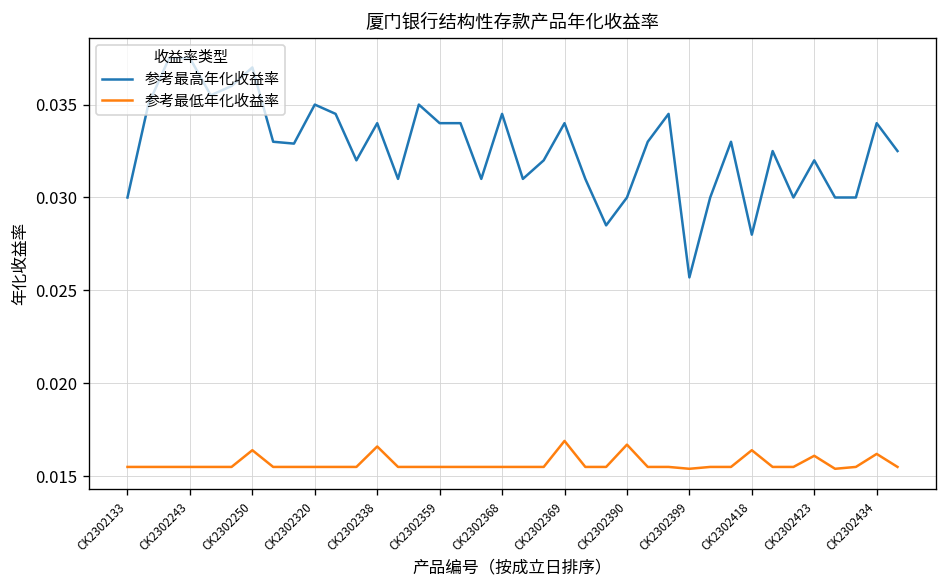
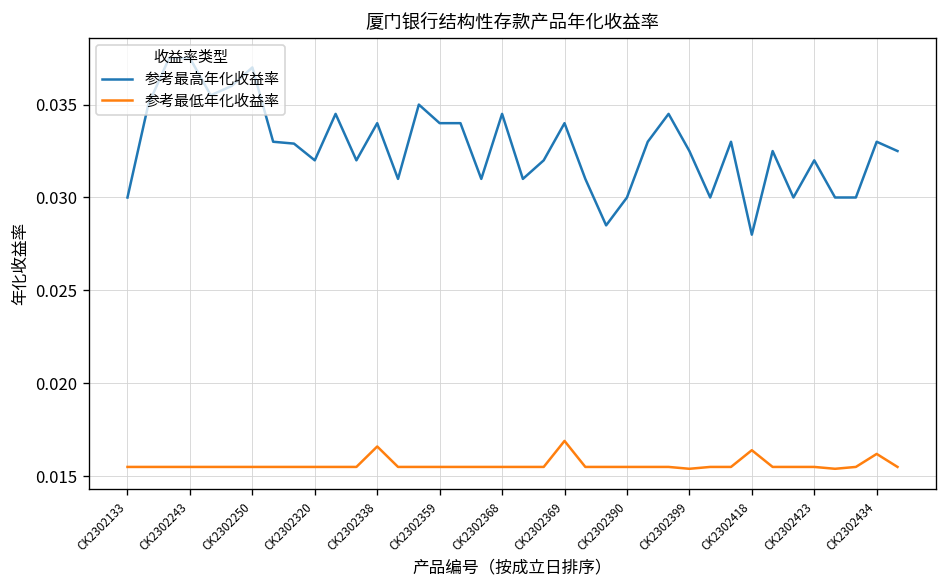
  {
    "参考最高年化收益率": {
      "CK2302133": 0.0300,
-     "CK2302320": 0.035,
+     "CK2302320": 0.032,
      "CK2302338": 0.0340,
      "CK2302359": 0.0340,
      "CK2302368": 0.0345,
      "CK2302369": 0.0340,
      "CK2302390": 0.0300,
-     "CK2302399": 0.0257,
+     "CK2302399": 0.0325,
      "CK2302418": 0.0280,
      "CK2302423": 0.0320,
-     "CK2302434": 0.034
+     "CK2302434": 0.033
    },
    "参考最低年化收益率": {
      "CK2302133": 0.0155,
      "CK2302243": 0.0155,
-     "CK2302250": 0.0164,
+     "CK2302250": 0.0155,
      "CK2302320": 0.0155,
      "CK2302338": 0.0166,
      "CK2302359": 0.0155,
      "CK2302368": 0.0155,
      "CK2302369": 0.0169,
-     "CK2302390": 0.0167,
+     "CK2302390": 0.0155,
      "CK2302399": 0.0154,
      "CK2302418": 0.0164,
-     "CK2302423": 0.0161,
+     "CK2302423": 0.0155,
      "CK2302434": 0.0162
    }
  }
